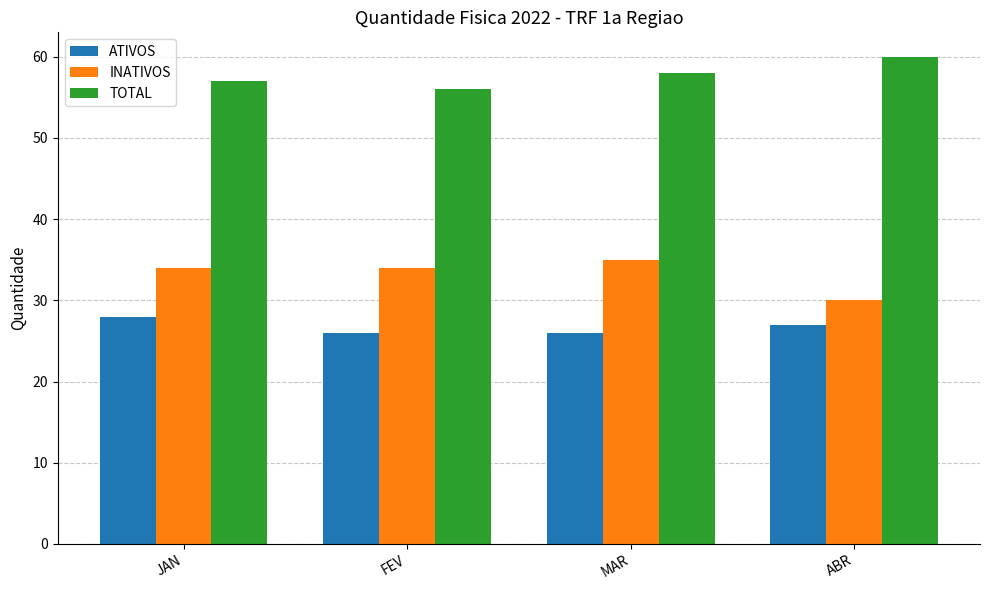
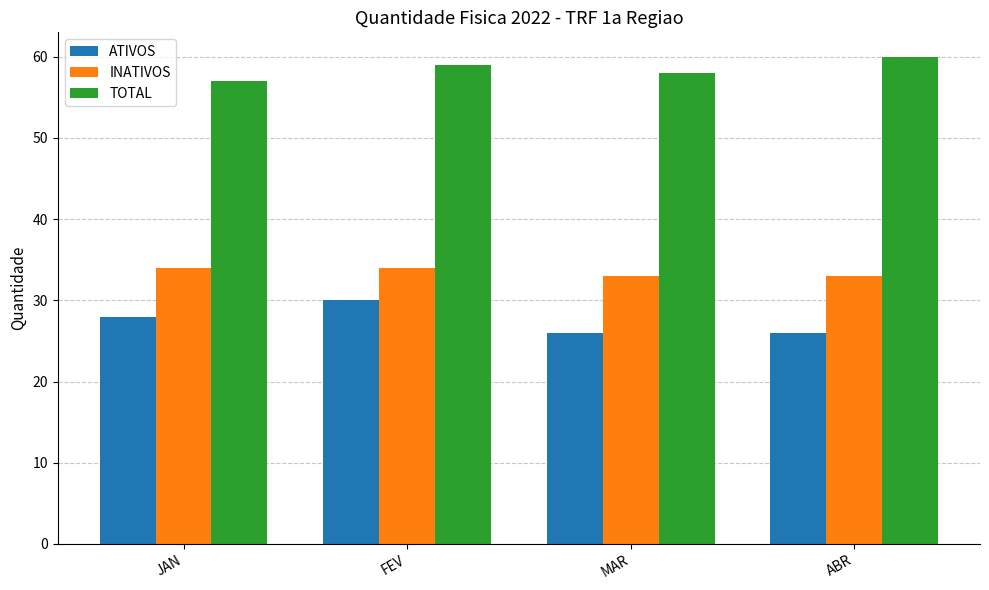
  {
    "ATIVOS": {
      "JAN": 28,
-     "FEV": 26,
+     "FEV": 30,
      "MAR": 26,
-     "ABR": 27
+     "ABR": 26
    },
    "INATIVOS": {
      "JAN": 34,
      "FEV": 34,
-     "MAR": 35,
-     "ABR": 30
+     "MAR": 33,
+     "ABR": 33
    },
    "TOTAL": {
      "JAN": 57,
-     "FEV": 56,
+     "FEV": 59,
      "MAR": 58,
      "ABR": 60
    }
  }
